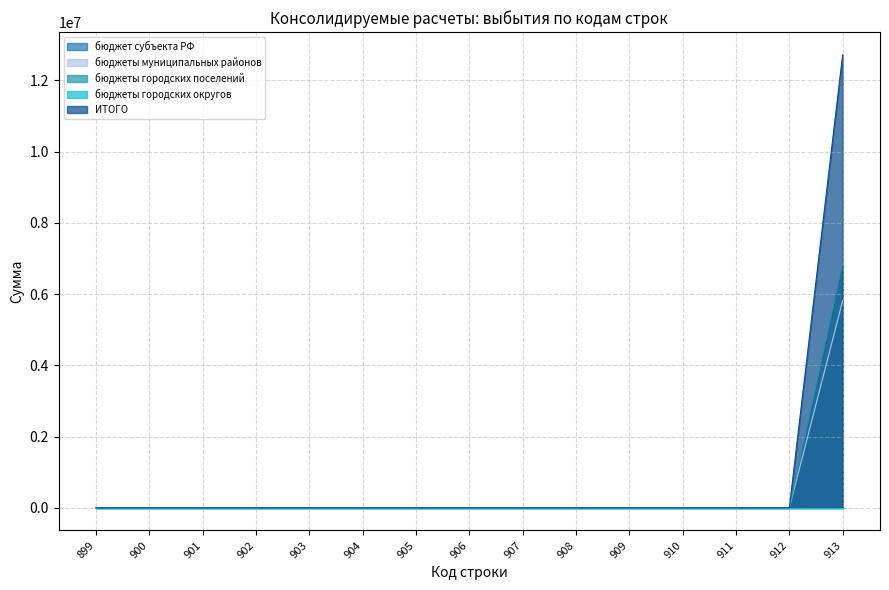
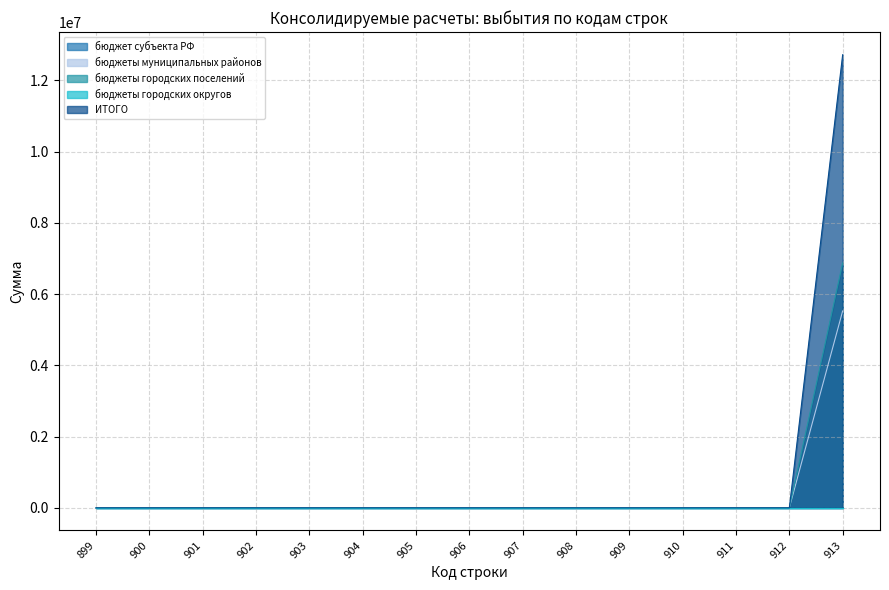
  {
    "бюджеты муниципальных районов": {
-     "913": 5800000
+     "913": 5500000
    },
    "ИТОГО": {
      "913": 12700000
    }
  }
